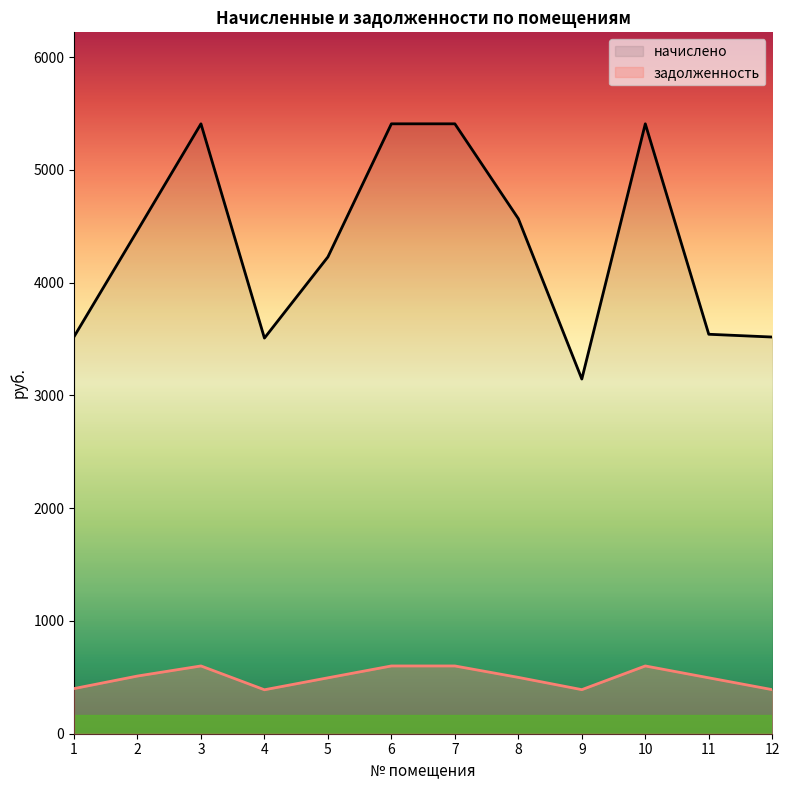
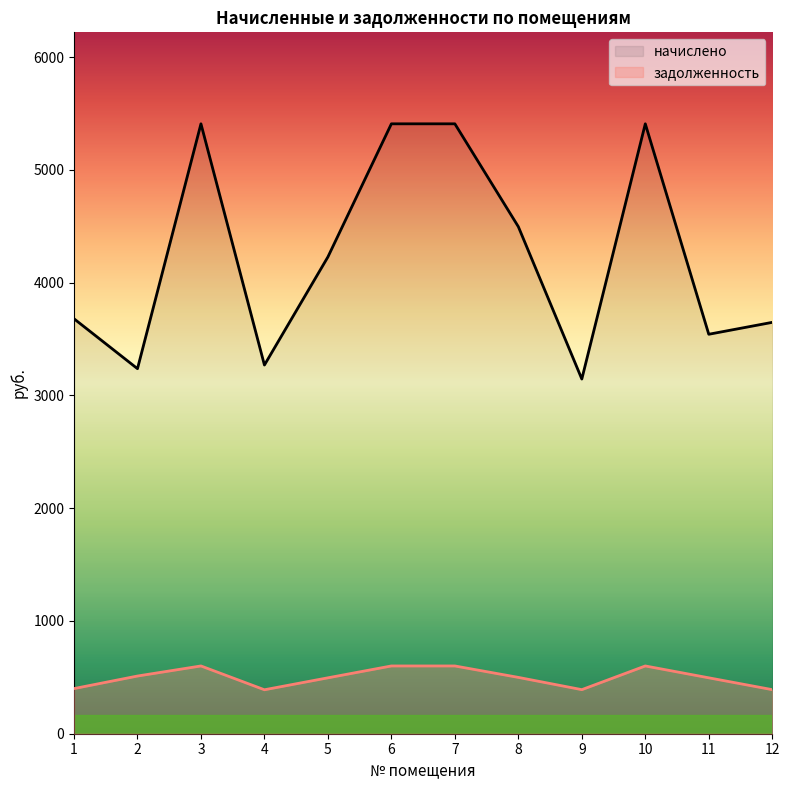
  {
    "начислено": {
-     "1": 3520,
-     "2": 4460,
+     "1": 3680,
+     "2": 3240,
      "3": 5410,
-     "4": 3510,
+     "4": 3270,
      "5": 4230,
      "6": 5410,
      "7": 5410,
-     "8": 4570,
+     "8": 4500,
      "9": 3150,
      "10": 5410,
      "11": 3540,
-     "12": 3520
+     "12": 3650
    },
    "задолженность": {
      "1": 400,
      "2": 510,
      "3": 600,
      "4": 390,
      "5": 500,
      "6": 600,
      "7": 600,
      "8": 500,
      "9": 390,
      "10": 600,
      "11": 500,
      "12": 390
    }
  }
